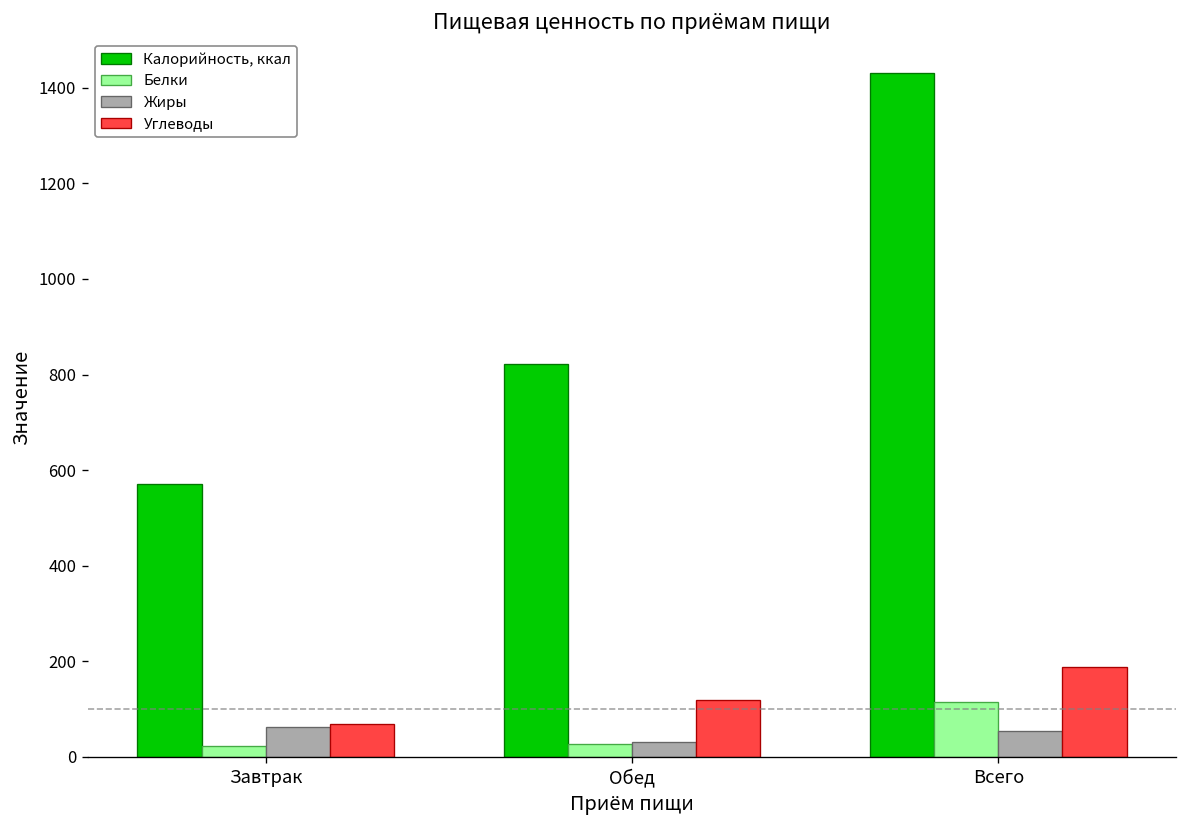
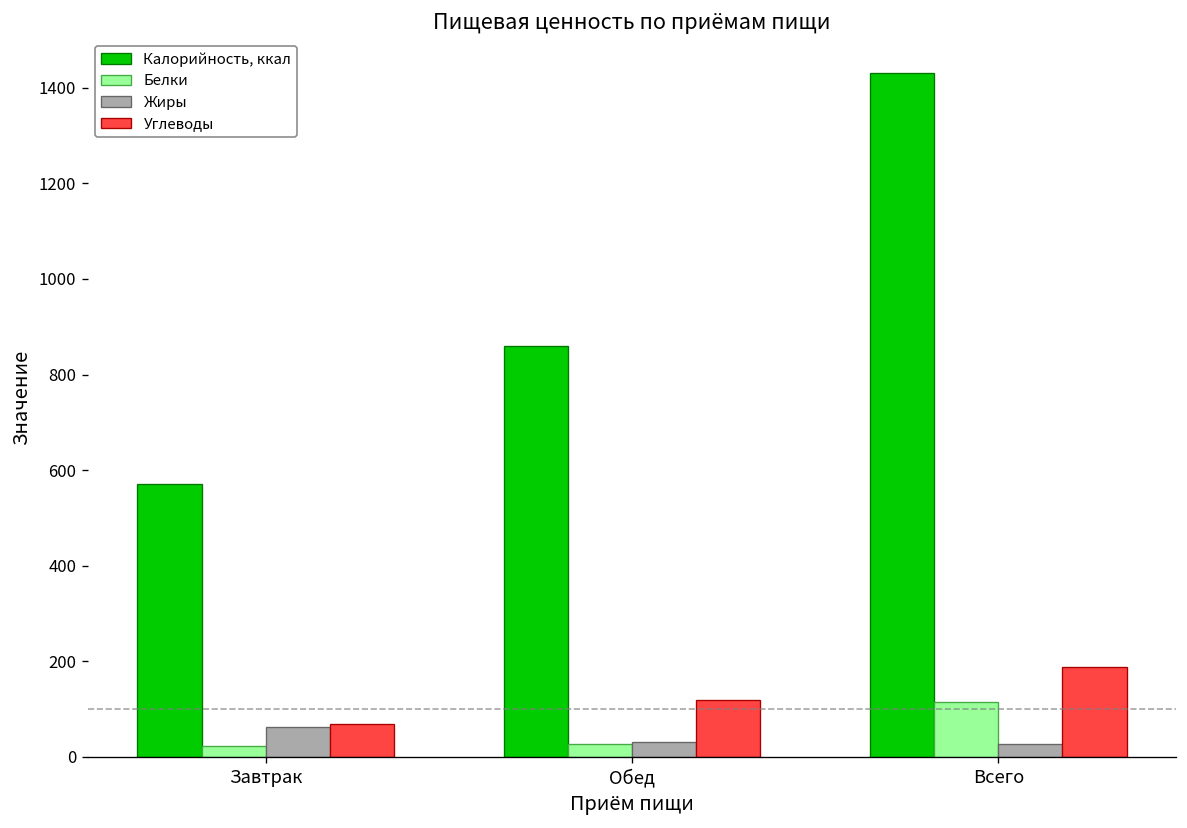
  {
    "Калорийность, ккал": {
      "Завтрак": 570,
-     "Обед": 820,
+     "Обед": 860,
      "Всего": 1430
    },
    "Белки": {
      "Завтрак": 20,
      "Обед": 30,
      "Всего": 120
    },
    "Жиры": {
      "Завтрак": 60,
      "Обед": 30,
-     "Всего": 50
+     "Всего": 30
    },
    "Углеводы": {
      "Завтрак": 70,
      "Обед": 120,
      "Всего": 190
    }
  }
